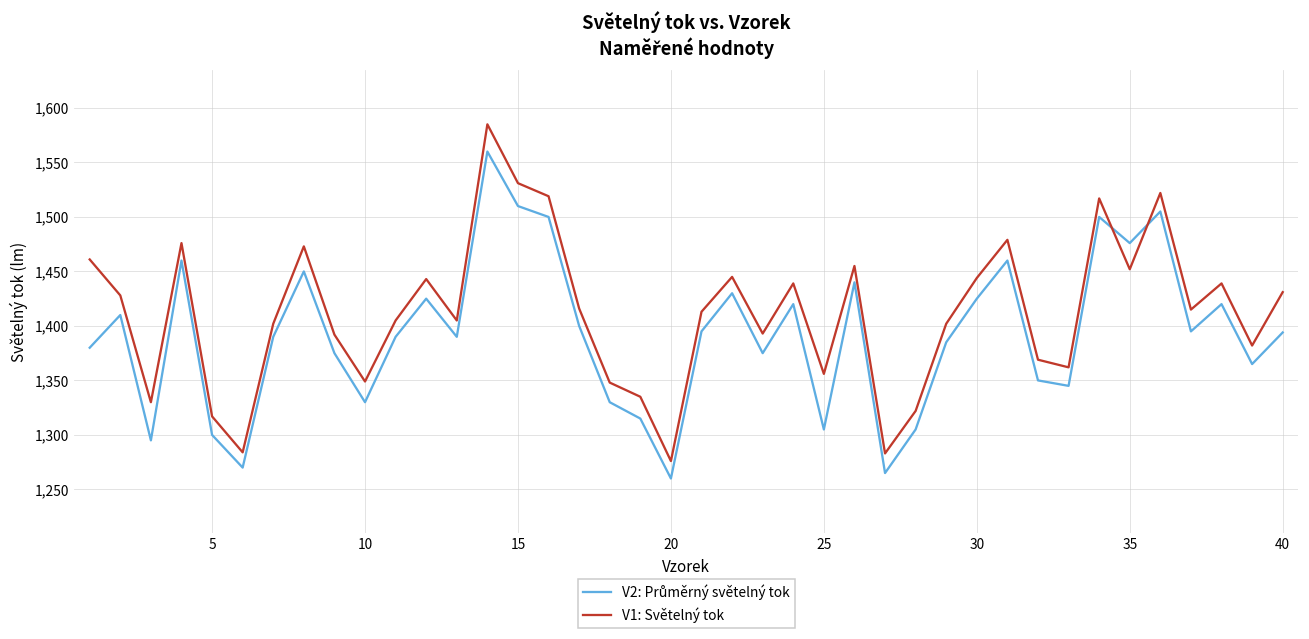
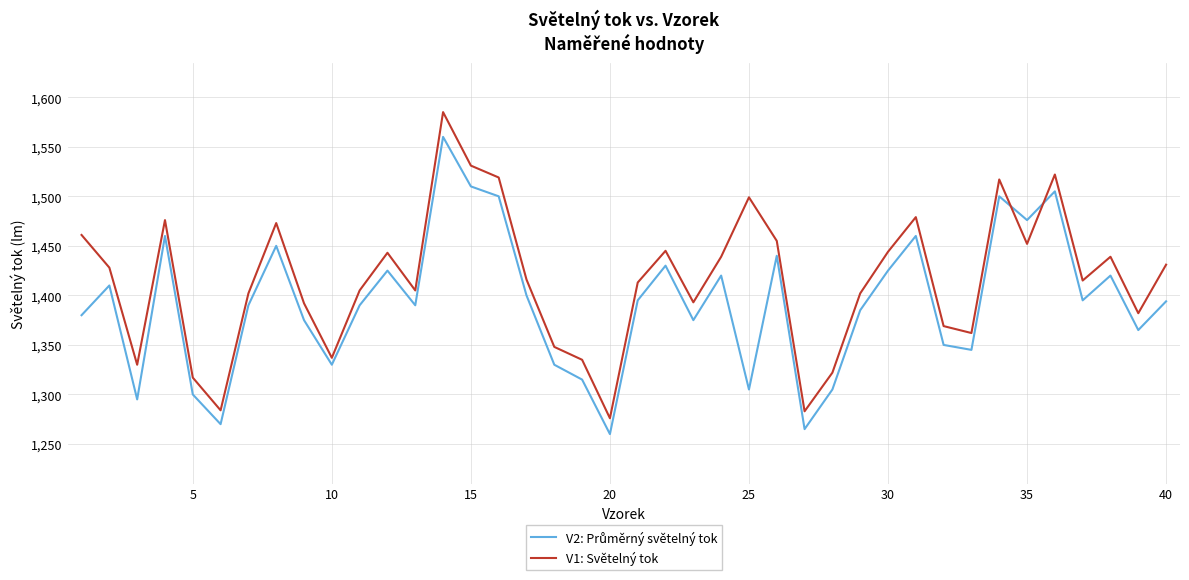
  {
    "V2: Průměrný světelný tok": {
      "5": "1,300",
      "10": "1,330",
      "15": "1,510",
      "20": "1,260",
      "25": "1,310",
      "30": "1,430",
      "35": "1,480",
      "40": "1,390"
    },
    "V1: Světelný tok": {
      "5": "1,320",
-     "10": "1,350",
+     "10": "1,340",
      "15": "1,530",
      "20": "1,280",
-     "25": "1,360",
+     "25": "1,500",
      "30": "1,440",
      "35": "1,450",
      "40": "1,430"
    }
  }
